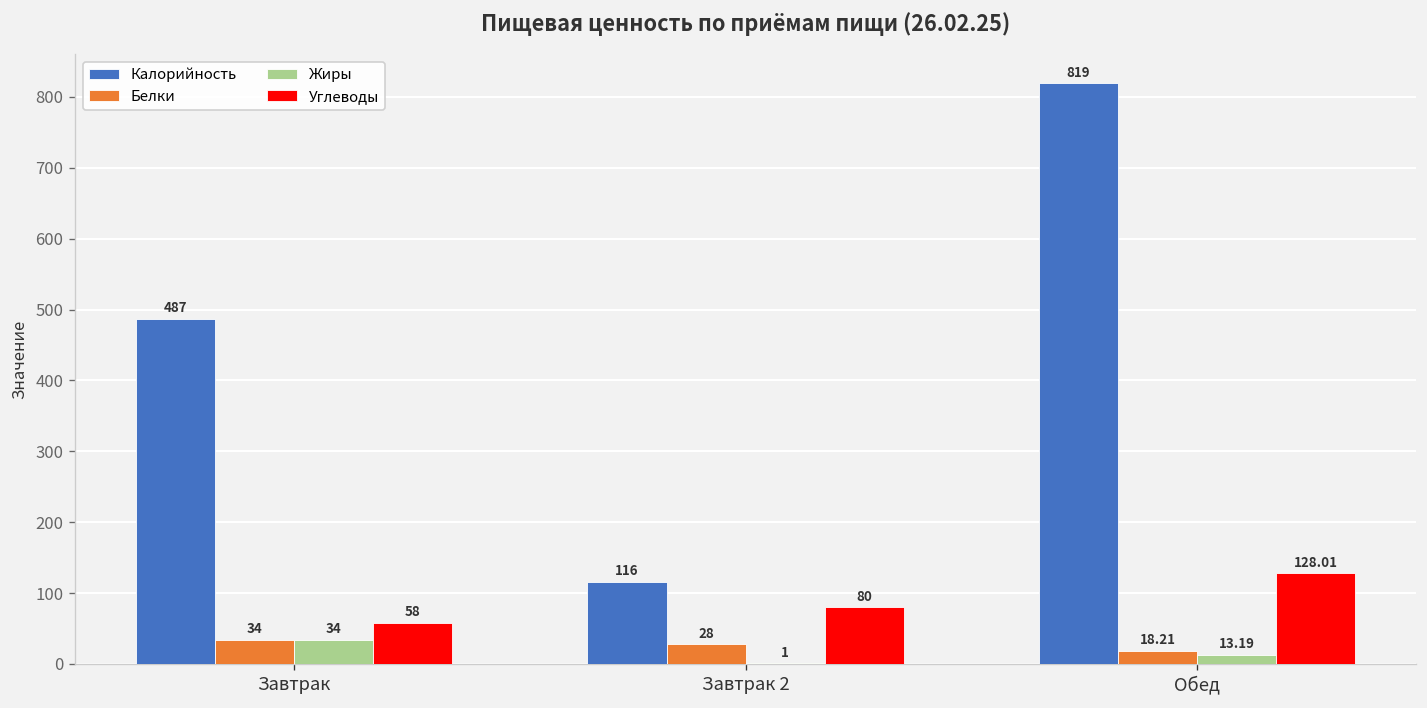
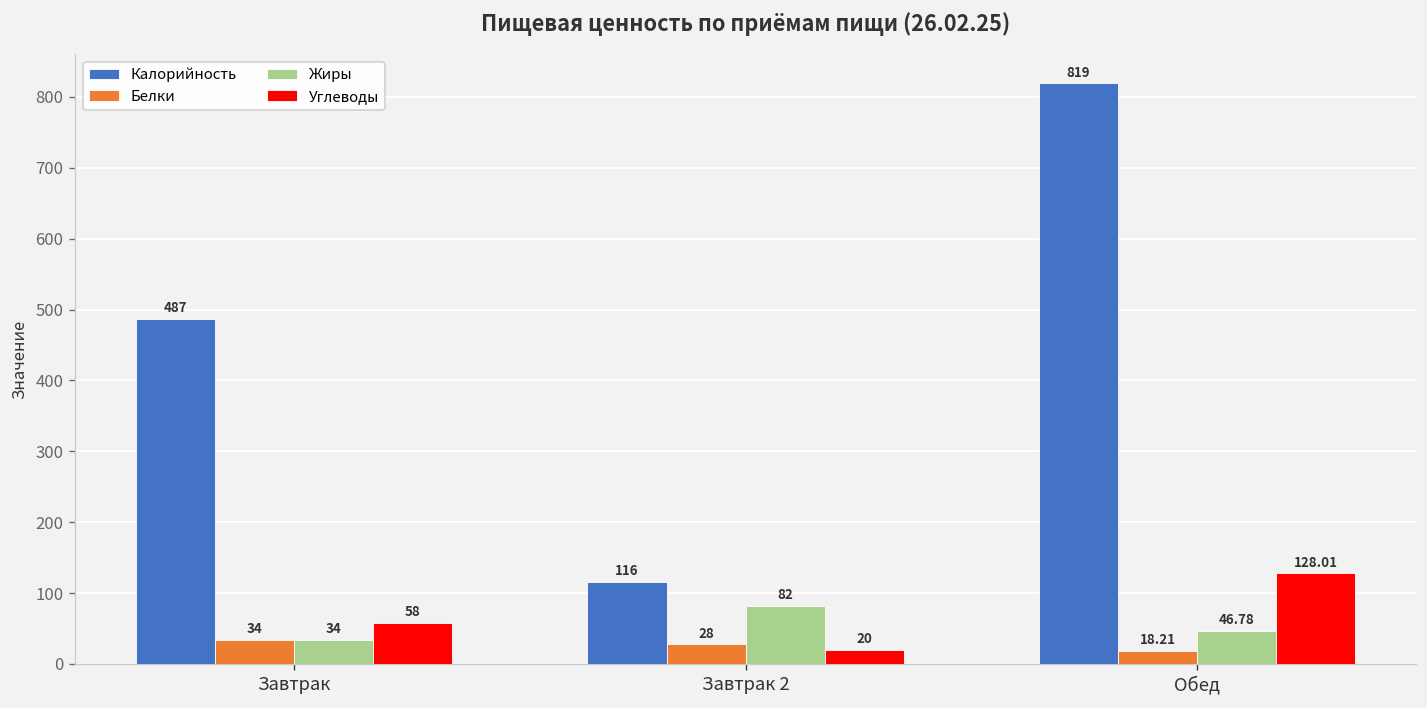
  {
    "Калорийность": {
      "Завтрак": 487,
      "Завтрак 2": 116,
      "Обед": 819
    },
    "Белки": {
      "Завтрак": 34,
      "Завтрак 2": 28,
      "Обед": 18.21
    },
    "Жиры": {
      "Завтрак": 34,
-     "Завтрак 2": 1,
-     "Обед": 13.19
+     "Завтрак 2": 82,
+     "Обед": 46.78
    },
    "Углеводы": {
      "Завтрак": 58,
-     "Завтрак 2": 80,
+     "Завтрак 2": 20,
      "Обед": 128.01
    }
  }
